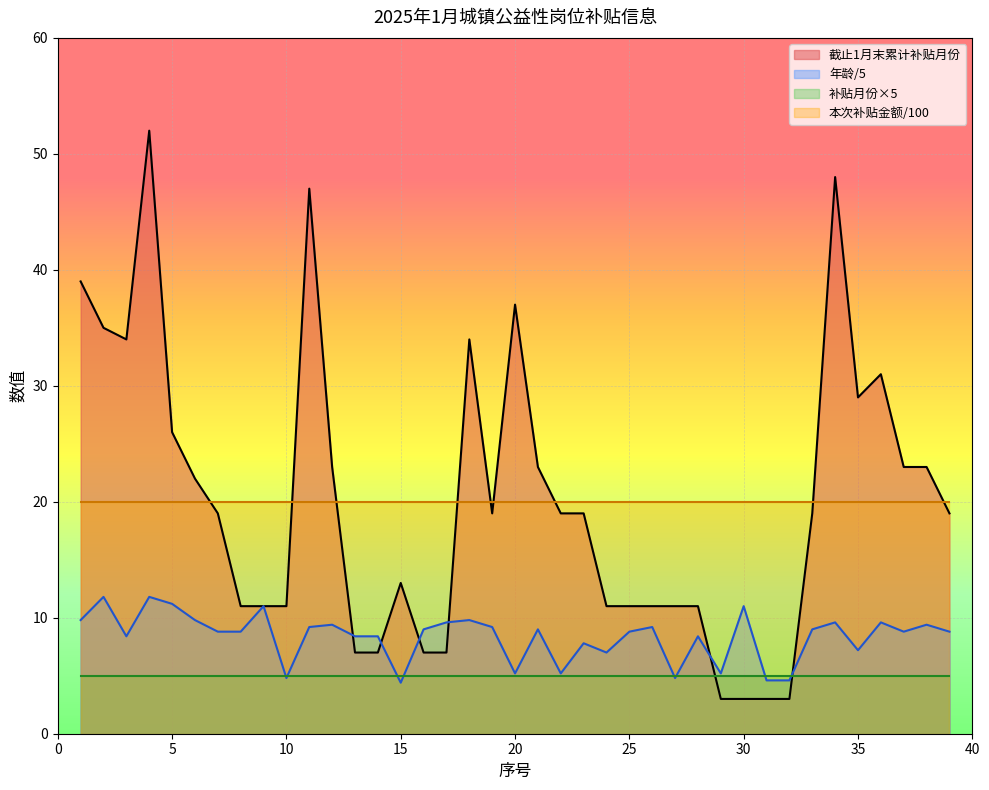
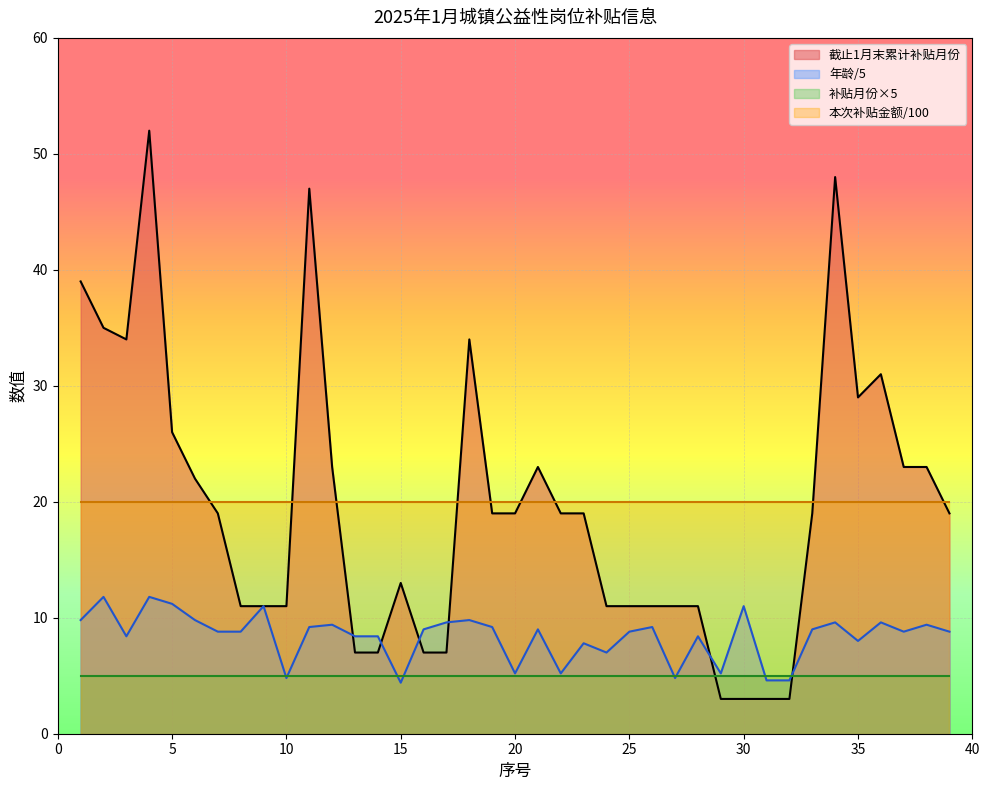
  {
    "截止1月末累计补贴月份": {
      "5": 26,
      "10": 11,
      "15": 13,
-     "20": 37,
+     "20": 19,
      "25": 11,
      "30": 3,
      "35": 29
    },
    "年龄/5": {
      "5": 11.2,
      "15": 4.4,
      "25": 8.8,
      "30": 11.0,
-     "35": 7.2
+     "35": 8.0
    },
    "补贴月份×5": {
      "5": 5.0,
      "15": 5.0,
      "25": 5.0,
      "30": 5.0,
      "35": 5.0
    },
    "本次补贴金额/100": {
      "5": 20.0,
      "10": 20.0,
      "15": 20.0,
      "20": 20.0,
      "25": 20.0,
      "30": 20.0,
      "35": 20.0
    }
  }
